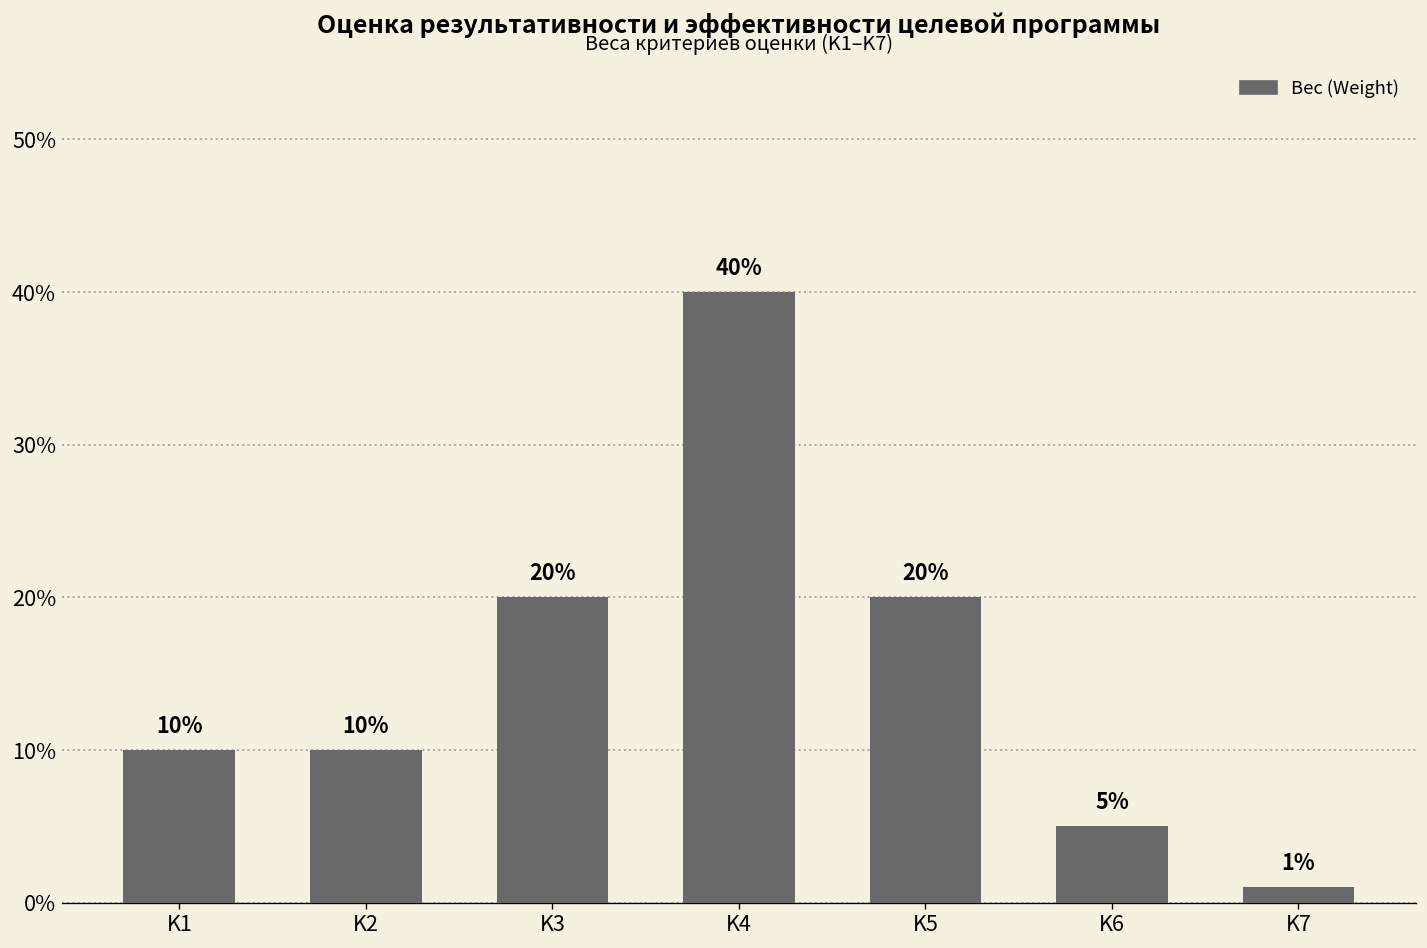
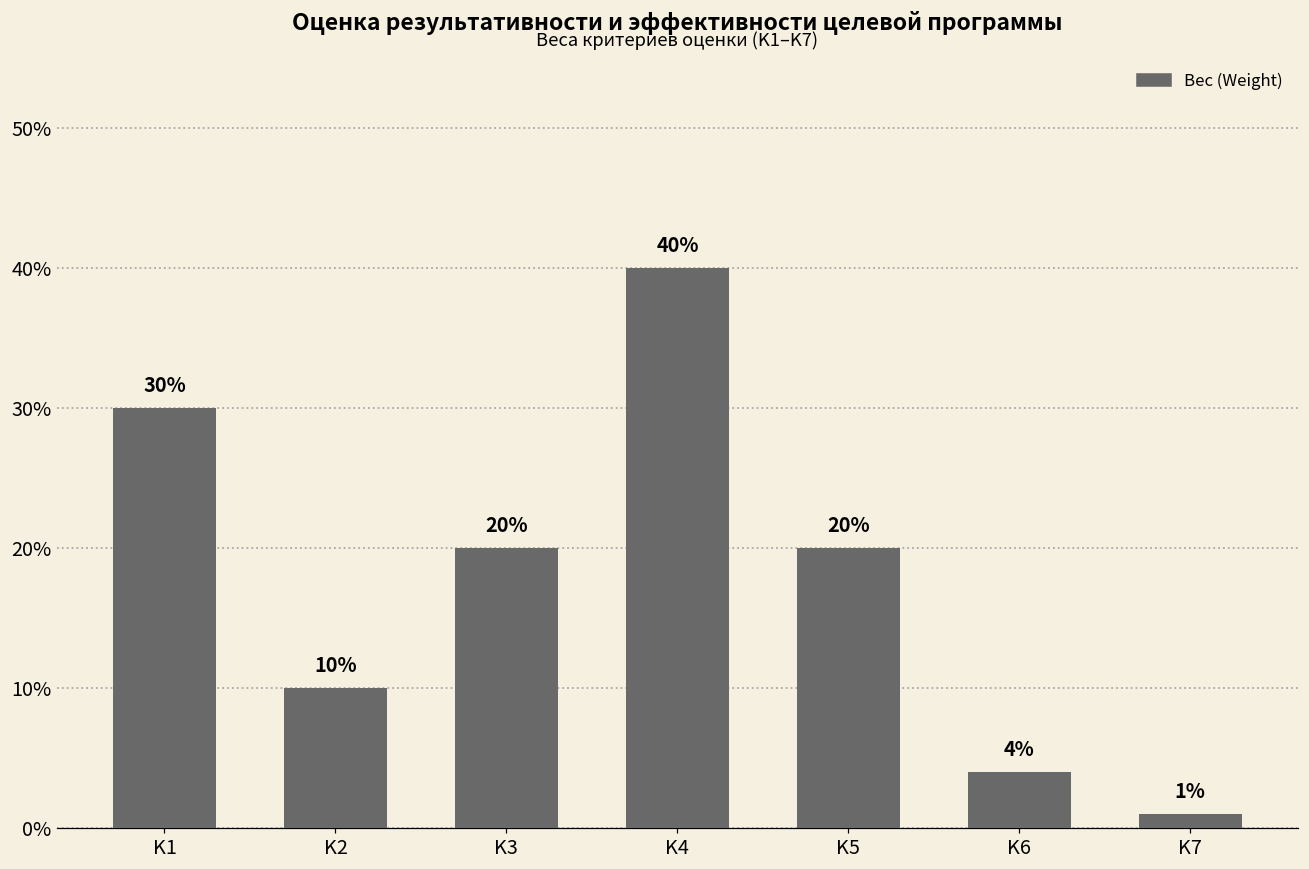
  {
-   "K1": "10%",
+   "K1": "30%",
    "K2": "10%",
    "K3": "20%",
    "K4": "40%",
    "K5": "20%",
-   "K6": "5%",
+   "K6": "4%",
    "K7": "1%"
  }
